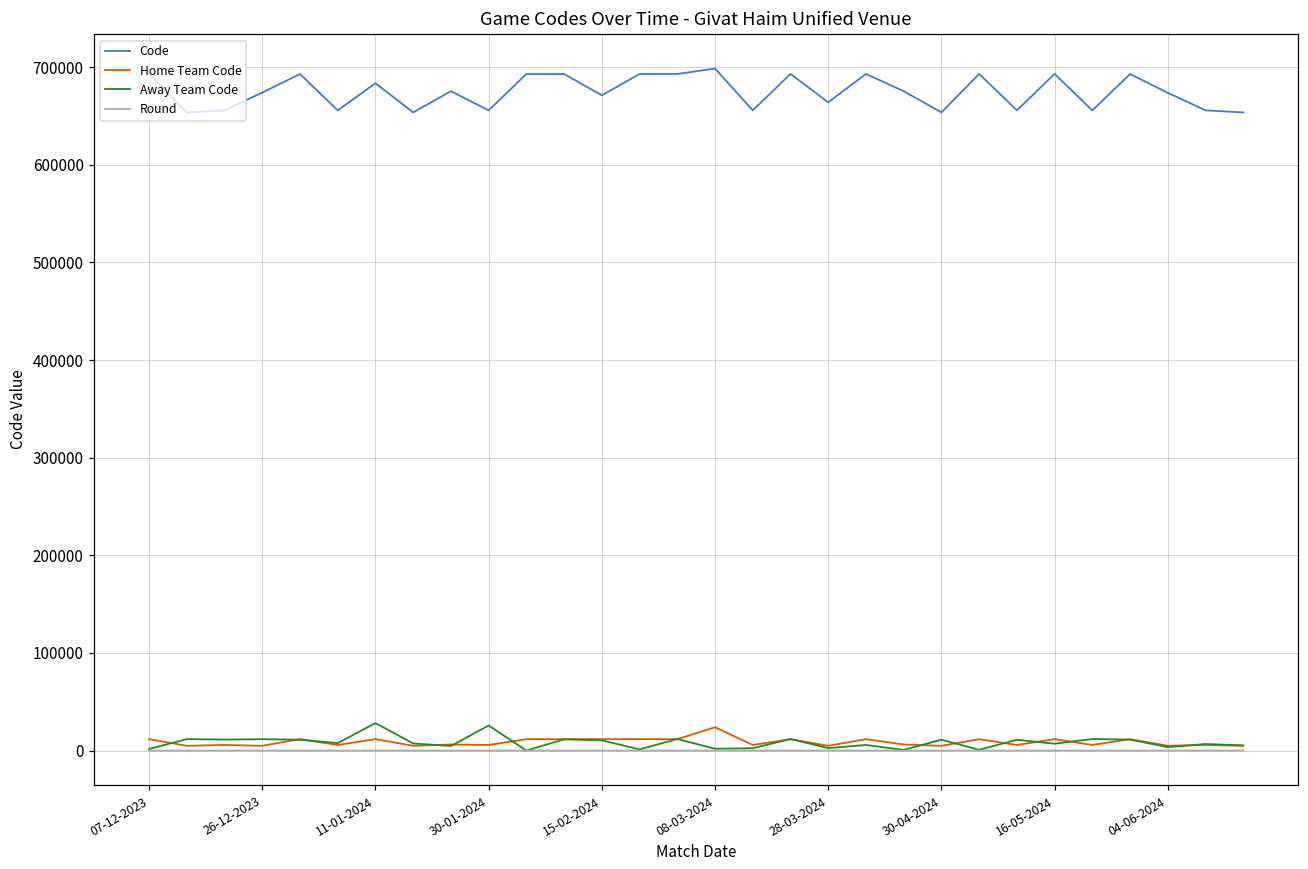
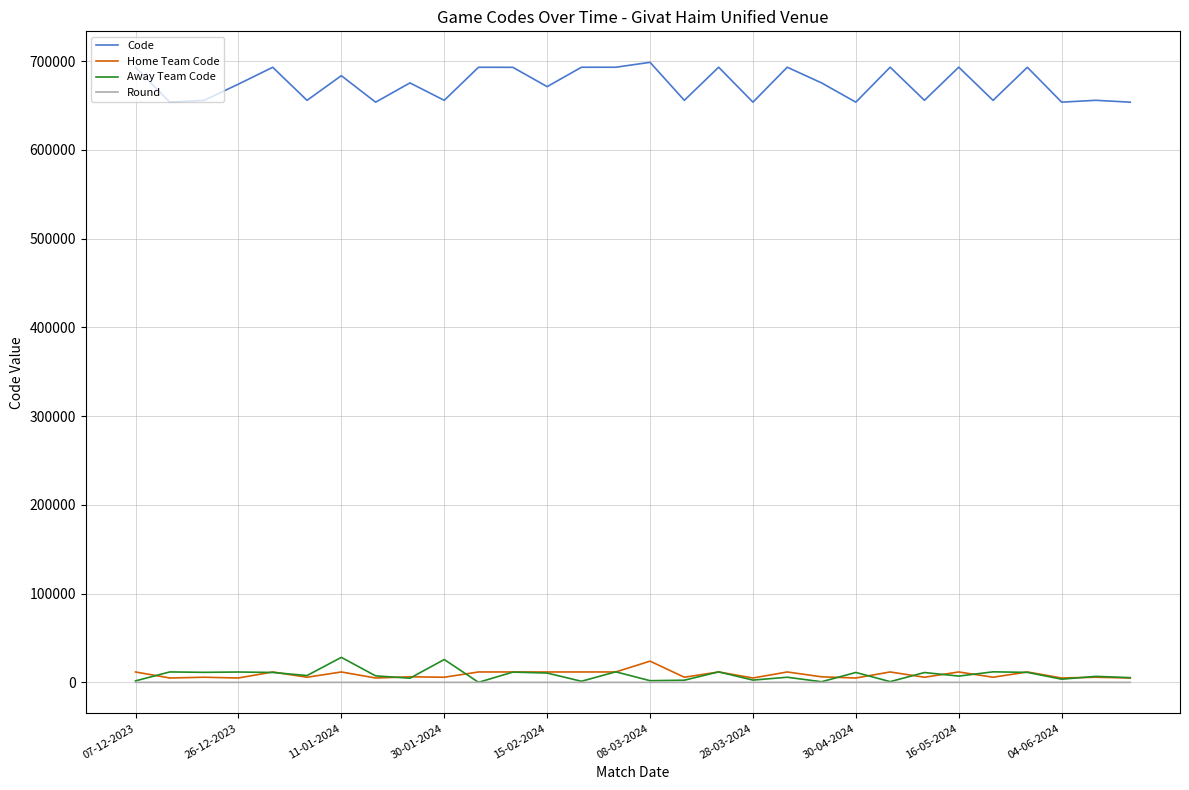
  {
    "Code": {
      "26-12-2023": 670000,
      "11-01-2024": 680000,
      "30-01-2024": 660000,
      "15-02-2024": 670000,
      "08-03-2024": 700000,
-     "28-03-2024": 660000,
+     "28-03-2024": 650000,
      "30-04-2024": 650000,
      "16-05-2024": 690000,
-     "04-06-2024": 670000
+     "04-06-2024": 650000
    },
    "Home Team Code": {
      "07-12-2023": 10000,
      "26-12-2023": 0,
      "11-01-2024": 10000,
      "30-01-2024": 10000,
      "08-03-2024": 20000,
      "30-04-2024": 0,
      "16-05-2024": 10000
    },
    "Away Team Code": {
      "26-12-2023": 10000,
      "11-01-2024": 30000,
      "30-01-2024": 30000,
      "30-04-2024": 10000,
      "16-05-2024": 10000
    },
    "Round": {
      "26-12-2023": 0,
      "11-01-2024": 0,
      "30-01-2024": 0,
      "15-02-2024": 0,
      "30-04-2024": 0,
      "16-05-2024": 0,
      "04-06-2024": 0
    }
  }
